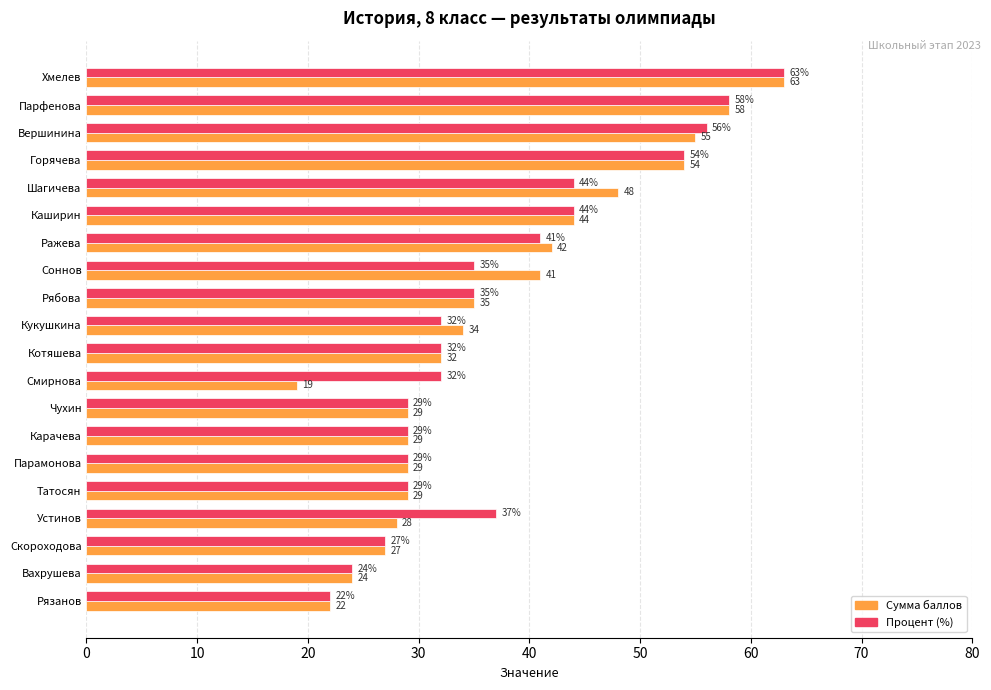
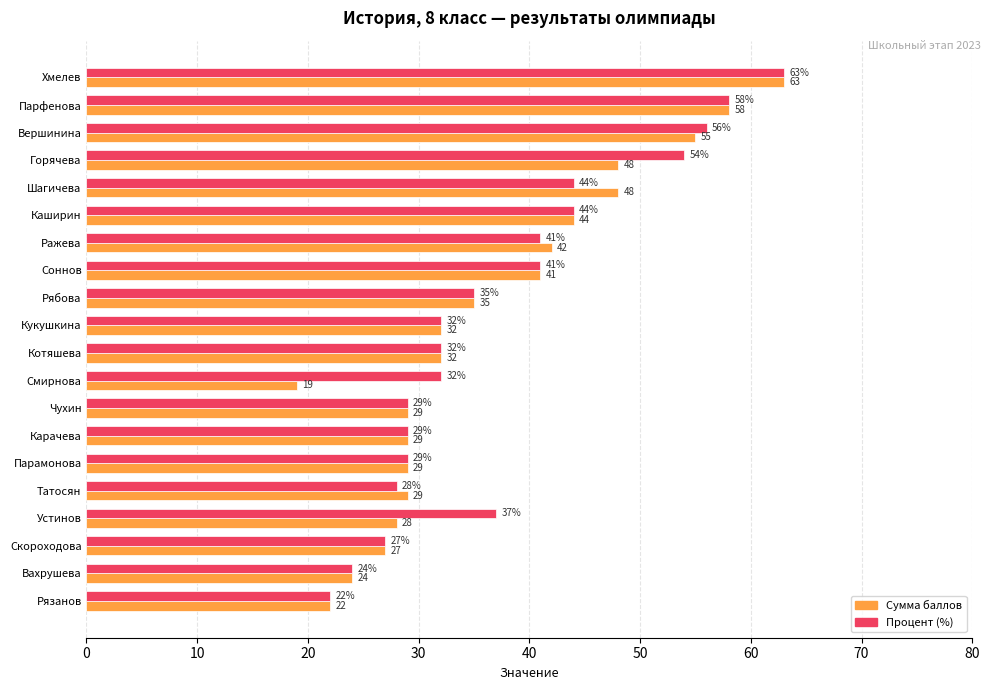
  {
    "Сумма баллов": {
      "Хмелев": "63",
      "Парфенова": "58",
      "Вершинина": "55",
-     "Горячева": "54",
+     "Горячева": "48",
      "Шагичева": "48",
      "Каширин": "44",
      "Ражева": "42",
      "Соннов": "41",
      "Рябова": "35",
-     "Кукушкина": "34",
+     "Кукушкина": "32",
      "Котяшева": "32",
      "Смирнова": "19",
      "Чухин": "29",
      "Карачева": "29",
      "Парамонова": "29",
      "Татосян": "29",
      "Устинов": "28",
      "Скороходова": "27",
      "Вахрушева": "24",
      "Рязанов": "22"
    },
    "Процент (%)": {
      "Хмелев": "63%",
      "Парфенова": "58%",
      "Вершинина": "56%",
      "Горячева": "54%",
      "Шагичева": "44%",
      "Каширин": "44%",
      "Ражева": "41%",
-     "Соннов": "35%",
+     "Соннов": "41%",
      "Рябова": "35%",
      "Кукушкина": "32%",
      "Котяшева": "32%",
      "Смирнова": "32%",
      "Чухин": "29%",
      "Карачева": "29%",
      "Парамонова": "29%",
-     "Татосян": "29%",
+     "Татосян": "28%",
      "Устинов": "37%",
      "Скороходова": "27%",
      "Вахрушева": "24%",
      "Рязанов": "22%"
    }
  }
